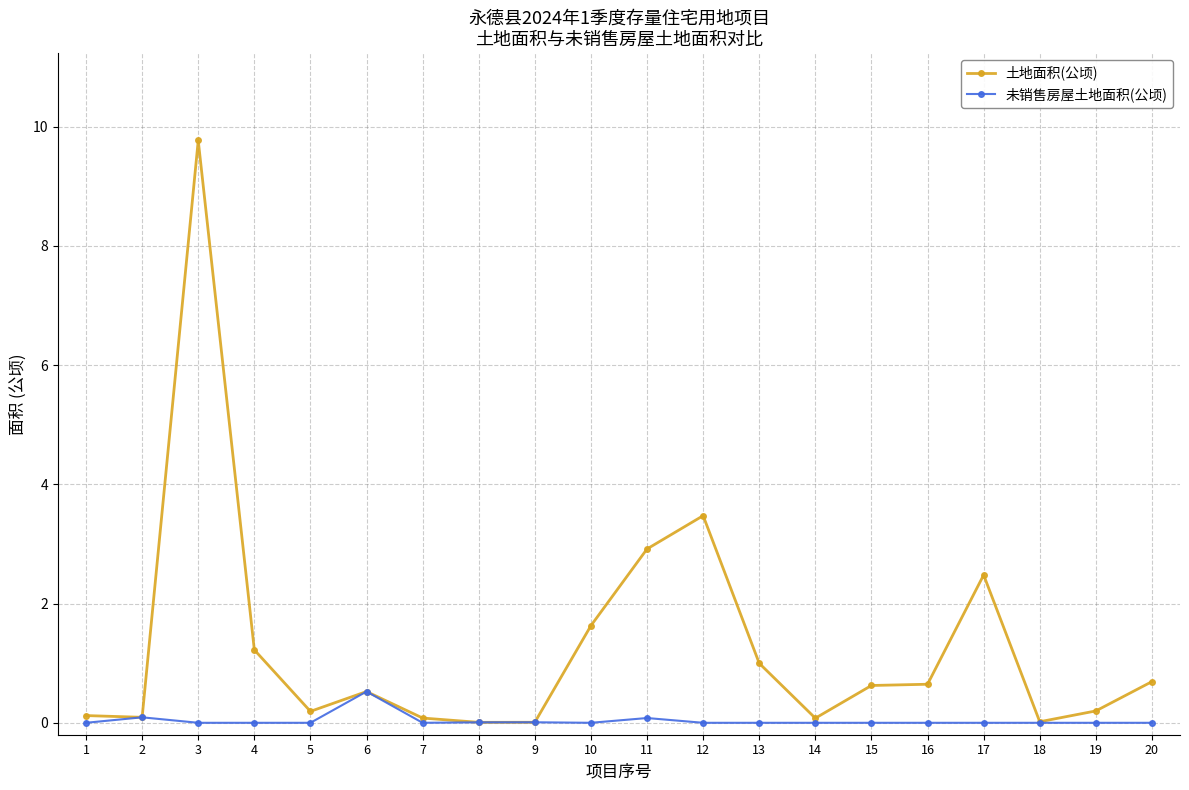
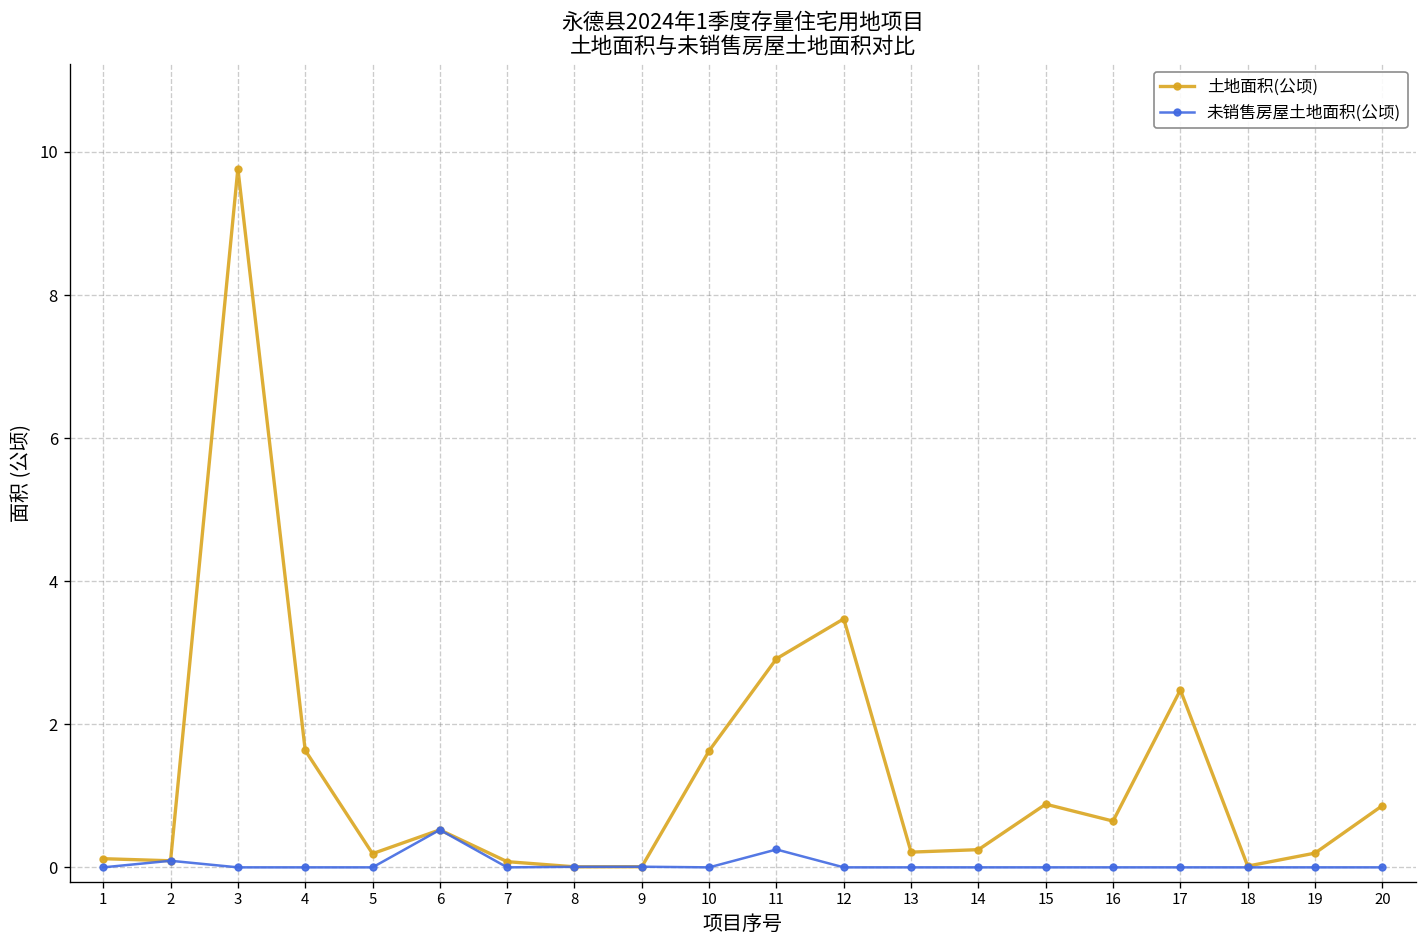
  {
    "土地面积(公顷)": {
      "1": 0.1,
      "3": 9.8,
-     "4": 1.2,
+     "4": 1.6,
      "5": 0.2,
      "7": 0.1,
      "10": 1.6,
      "11": 2.9,
      "12": 3.5,
-     "13": 1.0,
-     "14": 0.1,
-     "15": 0.6,
+     "13": 0.2,
+     "14": 0.2,
+     "15": 0.9,
      "16": 0.6,
      "17": 2.5,
      "19": 0.2,
-     "20": 0.7
+     "20": 0.9
    },
    "未销售房屋土地面积(公顷)": {
      "1": 0.0,
      "3": 0.0,
      "4": 0.0,
      "5": 0.0,
      "7": 0.0,
      "10": 0.0,
-     "11": 0.1,
+     "11": 0.3,
      "12": 0.0,
      "13": 0.0,
      "14": 0.0,
      "15": 0.0,
      "16": 0.0,
      "17": 0.0,
      "19": 0.0,
      "20": 0.0
    }
  }
